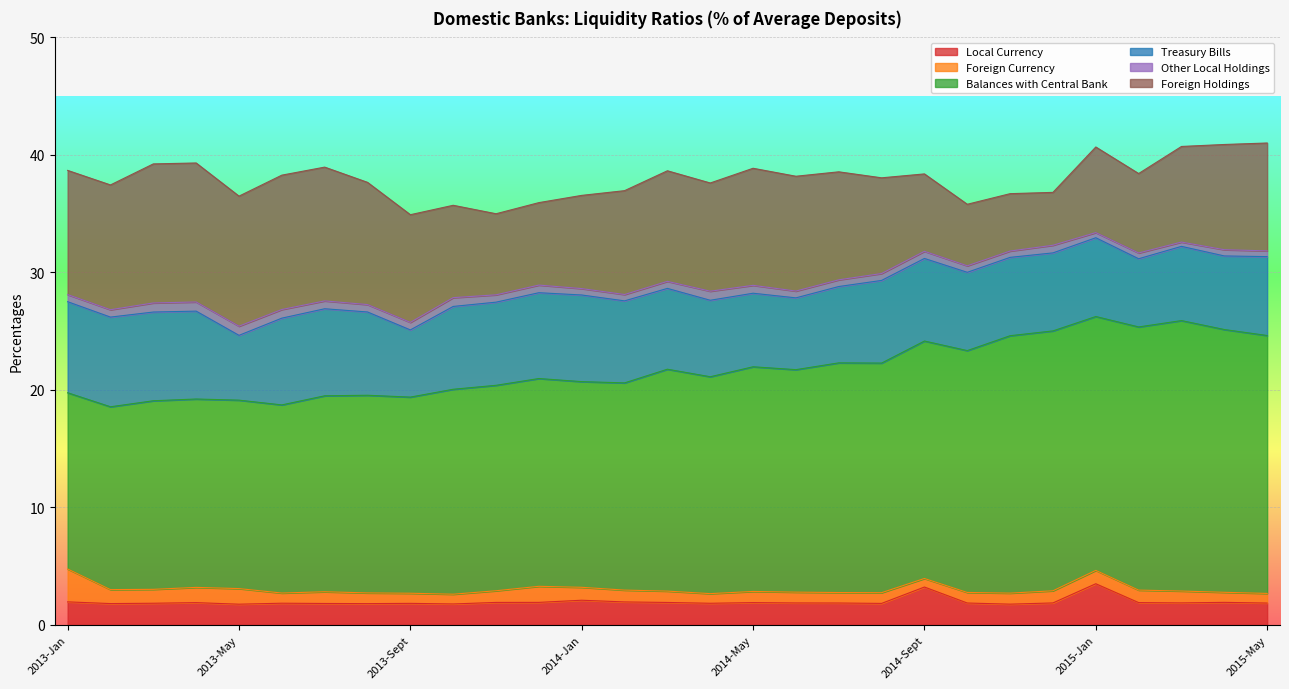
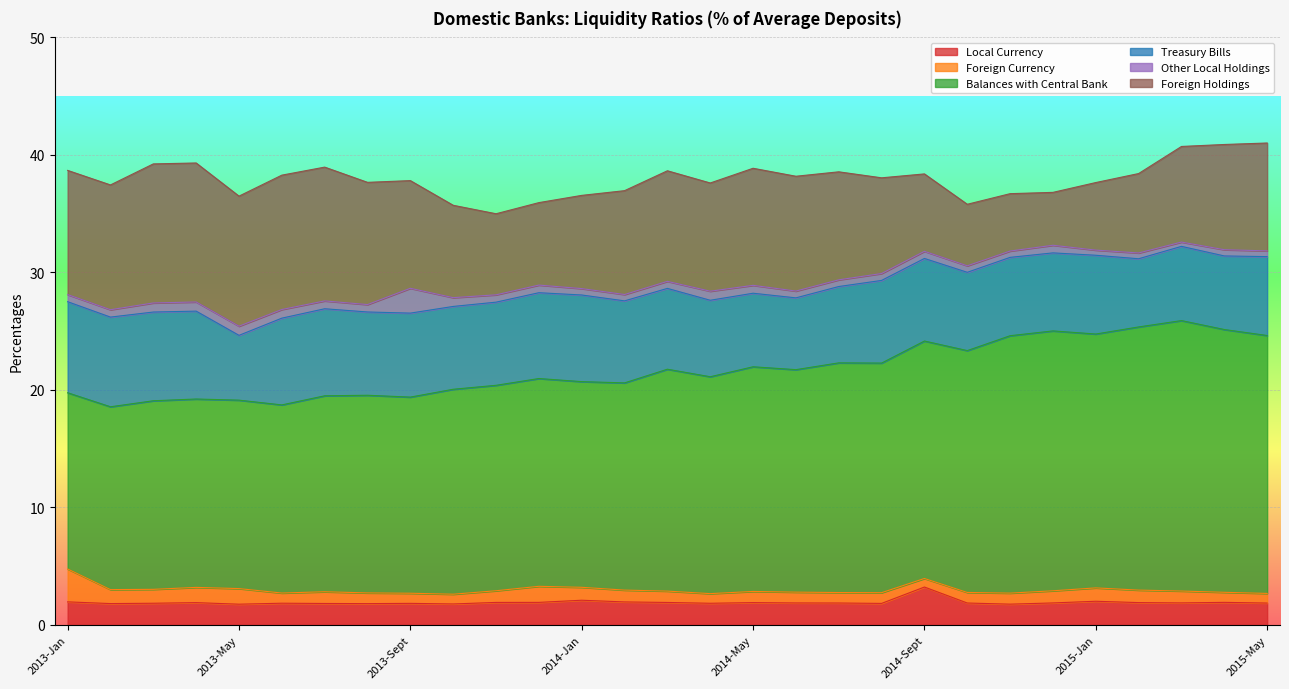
  {
    "Local Currency": {
      "2013-Jan": 2.0,
      "2013-May": 1.8,
      "2013-Sept": 1.8,
      "2014-Jan": 2.1,
      "2014-May": 1.9,
      "2014-Sept": 3.2,
-     "2015-Jan": 3.5,
+     "2015-Jan": 2.0,
      "2015-May": 1.9
    },
    "Foreign Currency": {
      "2013-Jan": 2.8,
      "2013-May": 1.3,
      "2013-Sept": 0.9,
      "2014-Jan": 1.1,
      "2014-May": 1.0,
      "2014-Sept": 0.7,
      "2015-Jan": 1.1,
      "2015-May": 0.8
    },
    "Balances with Central Bank": {
      "2013-Jan": 15.0,
      "2013-May": 16.0,
      "2013-Sept": 16.7,
      "2014-Jan": 17.5,
      "2014-May": 19.1,
      "2014-Sept": 20.2,
      "2015-Jan": 21.6,
      "2015-May": 21.9
    },
    "Treasury Bills": {
      "2013-Jan": 7.7,
      "2013-May": 5.5,
-     "2013-Sept": 5.7,
+     "2013-Sept": 7.1,
      "2014-Jan": 7.4,
      "2014-May": 6.3,
      "2014-Sept": 7.0,
      "2015-Jan": 6.7,
      "2015-May": 6.7
    },
    "Other Local Holdings": {
      "2013-Jan": 0.6,
      "2013-May": 0.8,
-     "2013-Sept": 0.6,
+     "2013-Sept": 2.1,
      "2014-Jan": 0.5,
      "2014-May": 0.7,
      "2014-Sept": 0.6,
      "2015-Jan": 0.4,
      "2015-May": 0.5
    },
    "Foreign Holdings": {
      "2013-Jan": 10.6,
      "2013-May": 11.1,
      "2013-Sept": 9.2,
      "2014-Jan": 7.9,
      "2014-May": 10.0,
      "2014-Sept": 6.6,
-     "2015-Jan": 7.3,
+     "2015-Jan": 5.7,
      "2015-May": 9.2
    }
  }
